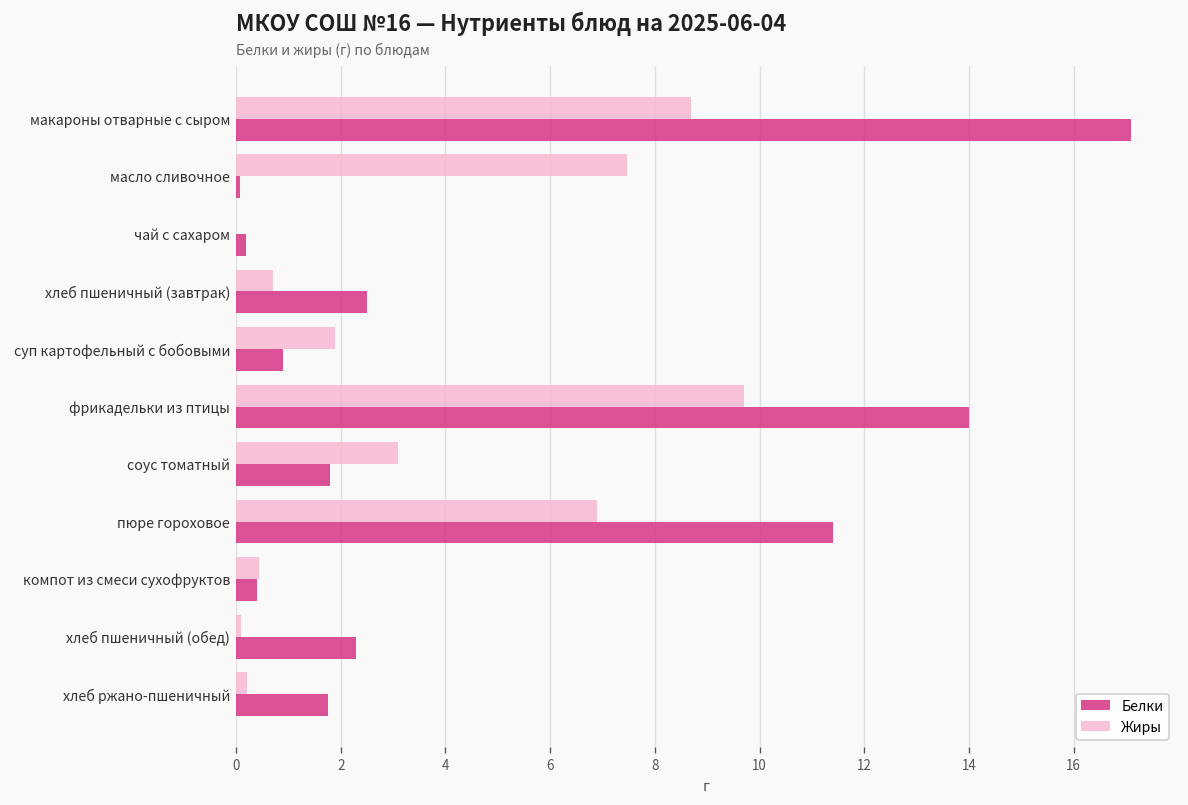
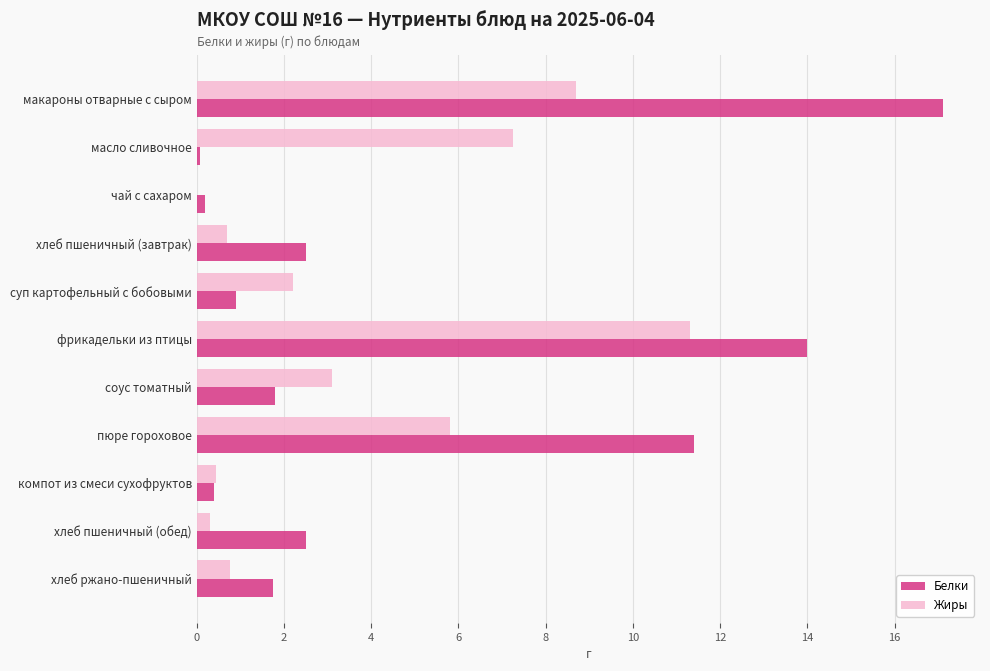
  {
    "Белки": {
      "макароны отварные с сыром": 17.1,
      "масло сливочное": 0.1,
      "чай с сахаром": 0.2,
      "хлеб пшеничный (завтрак)": 2.5,
      "суп картофельный с бобовыми": 0.9,
      "фрикадельки из птицы": 14.0,
      "соус томатный": 1.8,
      "пюре гороховое": 11.4,
      "компот из смеси сухофруктов": 0.4,
-     "хлеб пшеничный (обед)": 2.3,
+     "хлеб пшеничный (обед)": 2.5,
      "хлеб ржано-пшеничный": 1.8
    },
    "Жиры": {
      "макароны отварные с сыром": 8.7,
-     "масло сливочное": 7.5,
+     "масло сливочное": 7.3,
      "чай с сахаром": 0.0,
      "хлеб пшеничный (завтрак)": 0.7,
-     "суп картофельный с бобовыми": 1.9,
-     "фрикадельки из птицы": 9.7,
+     "суп картофельный с бобовыми": 2.2,
+     "фрикадельки из птицы": 11.3,
      "соус томатный": 3.1,
-     "пюре гороховое": 6.9,
+     "пюре гороховое": 5.8,
      "компот из смеси сухофруктов": 0.4,
-     "хлеб пшеничный (обед)": 0.1,
-     "хлеб ржано-пшеничный": 0.2
+     "хлеб пшеничный (обед)": 0.3,
+     "хлеб ржано-пшеничный": 0.8
    }
  }
